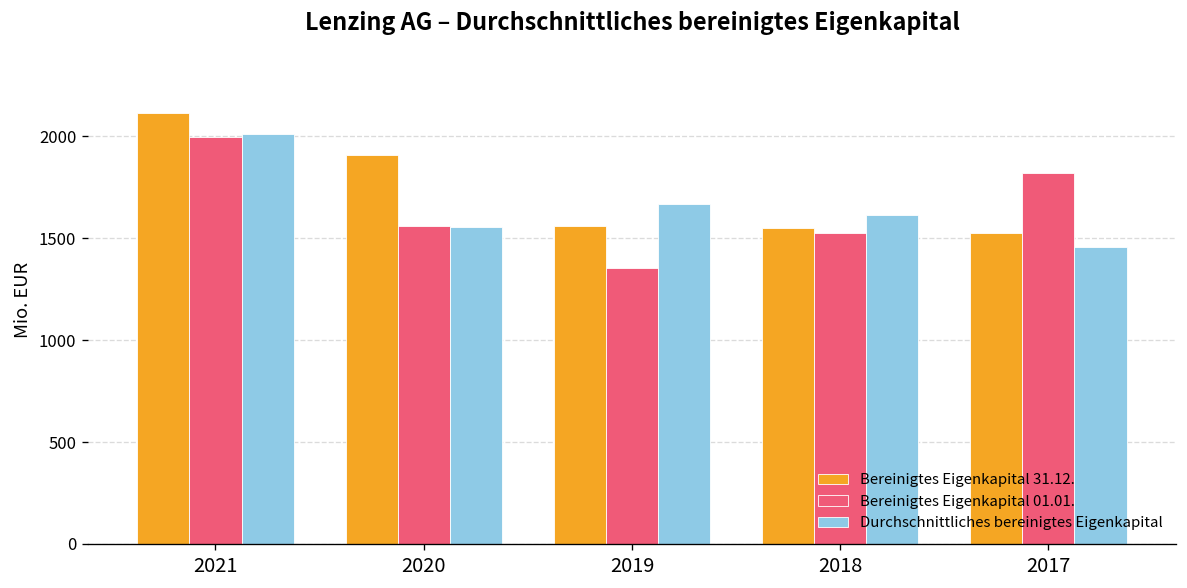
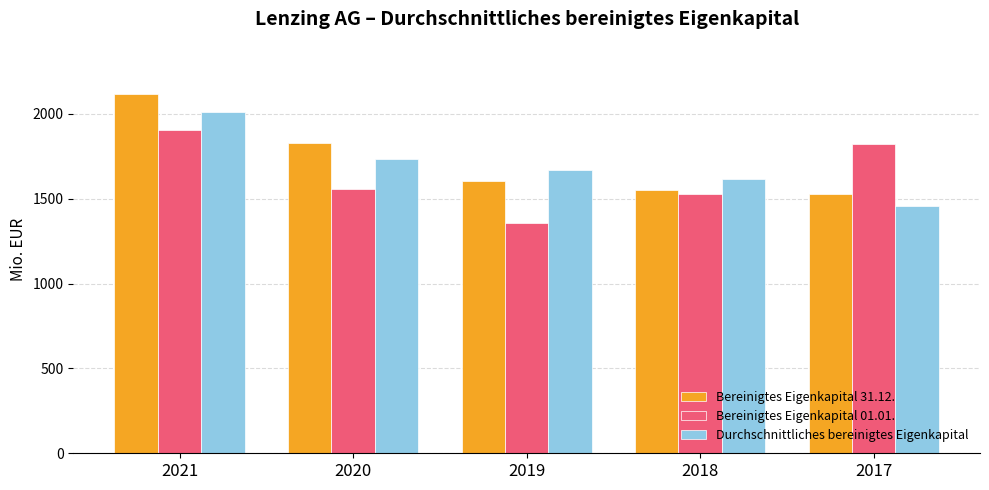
  {
    "Bereinigtes Eigenkapital 31.12.": {
      "2021": 2120,
-     "2020": 1910,
-     "2019": 1560,
+     "2020": 1830,
+     "2019": 1610,
      "2018": 1550,
      "2017": 1530
    },
    "Bereinigtes Eigenkapital 01.01.": {
-     "2021": 2000,
+     "2021": 1910,
      "2020": 1560,
      "2019": 1360,
      "2018": 1530,
      "2017": 1820
    },
    "Durchschnittliches bereinigtes Eigenkapital": {
      "2021": 2010,
-     "2020": 1560,
+     "2020": 1730,
      "2019": 1670,
      "2018": 1610,
      "2017": 1460
    }
  }
